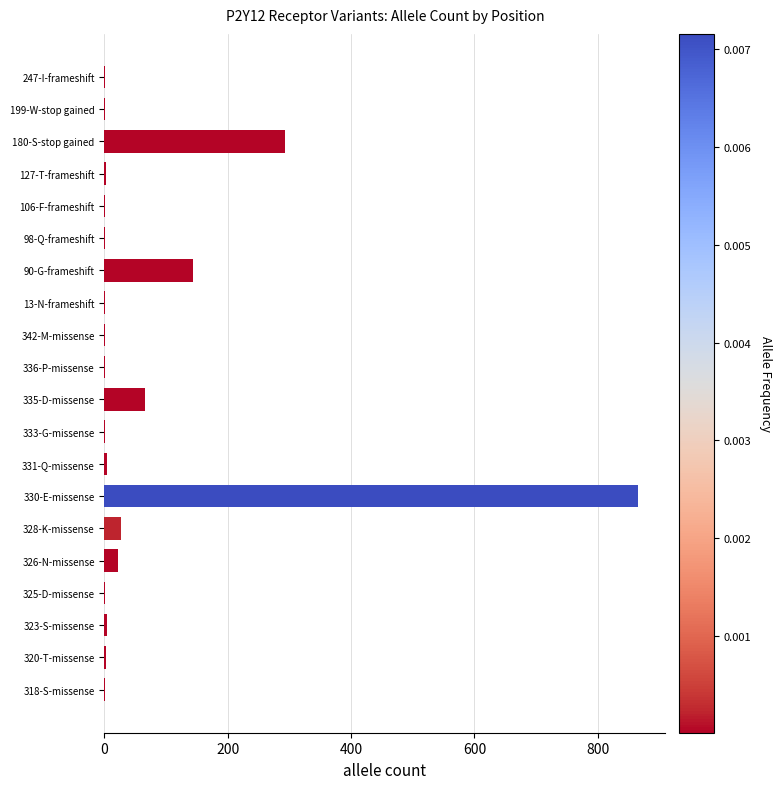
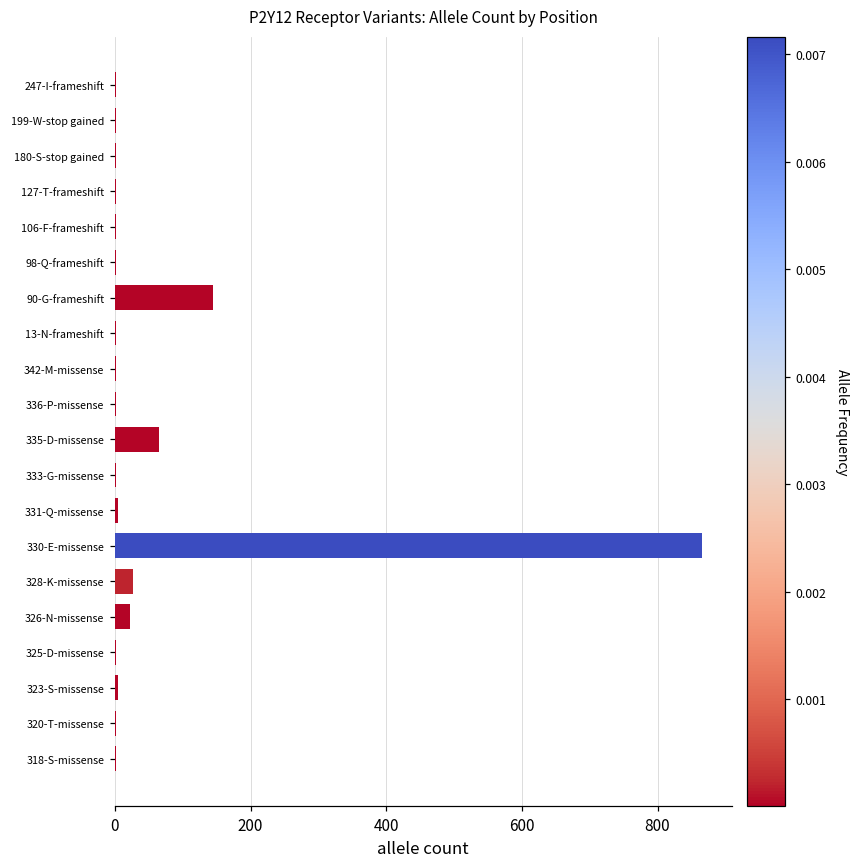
  {
-   "180-S-stop gained": 290,
+   "180-S-stop gained": 0,
    "90-G-frameshift": 140,
    "335-D-missense": 70,
    "330-E-missense": 870,
    "328-K-missense": 30,
    "326-N-missense": 20
  }
